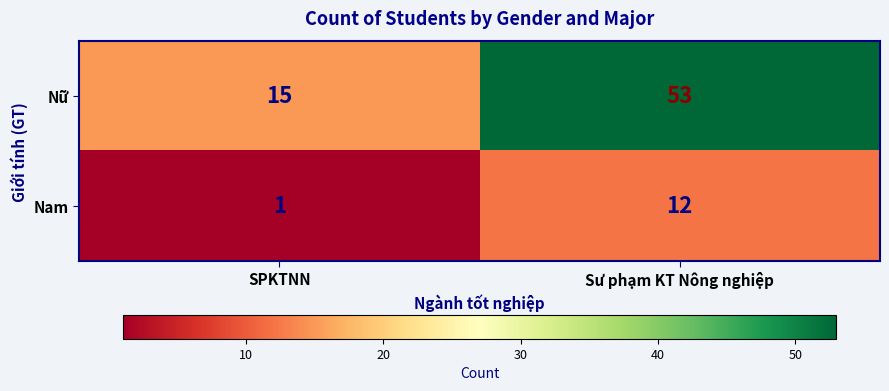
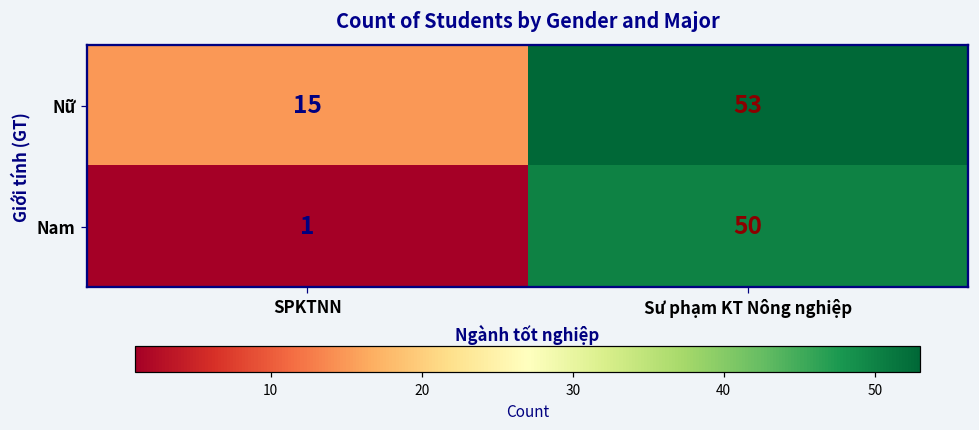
  {
    "Nữ": {
      "SPKTNN": 15,
      "Sư phạm KT Nông nghiệp": 53
    },
    "Nam": {
      "SPKTNN": 1,
-     "Sư phạm KT Nông nghiệp": 12
+     "Sư phạm KT Nông nghiệp": 50
    }
  }
